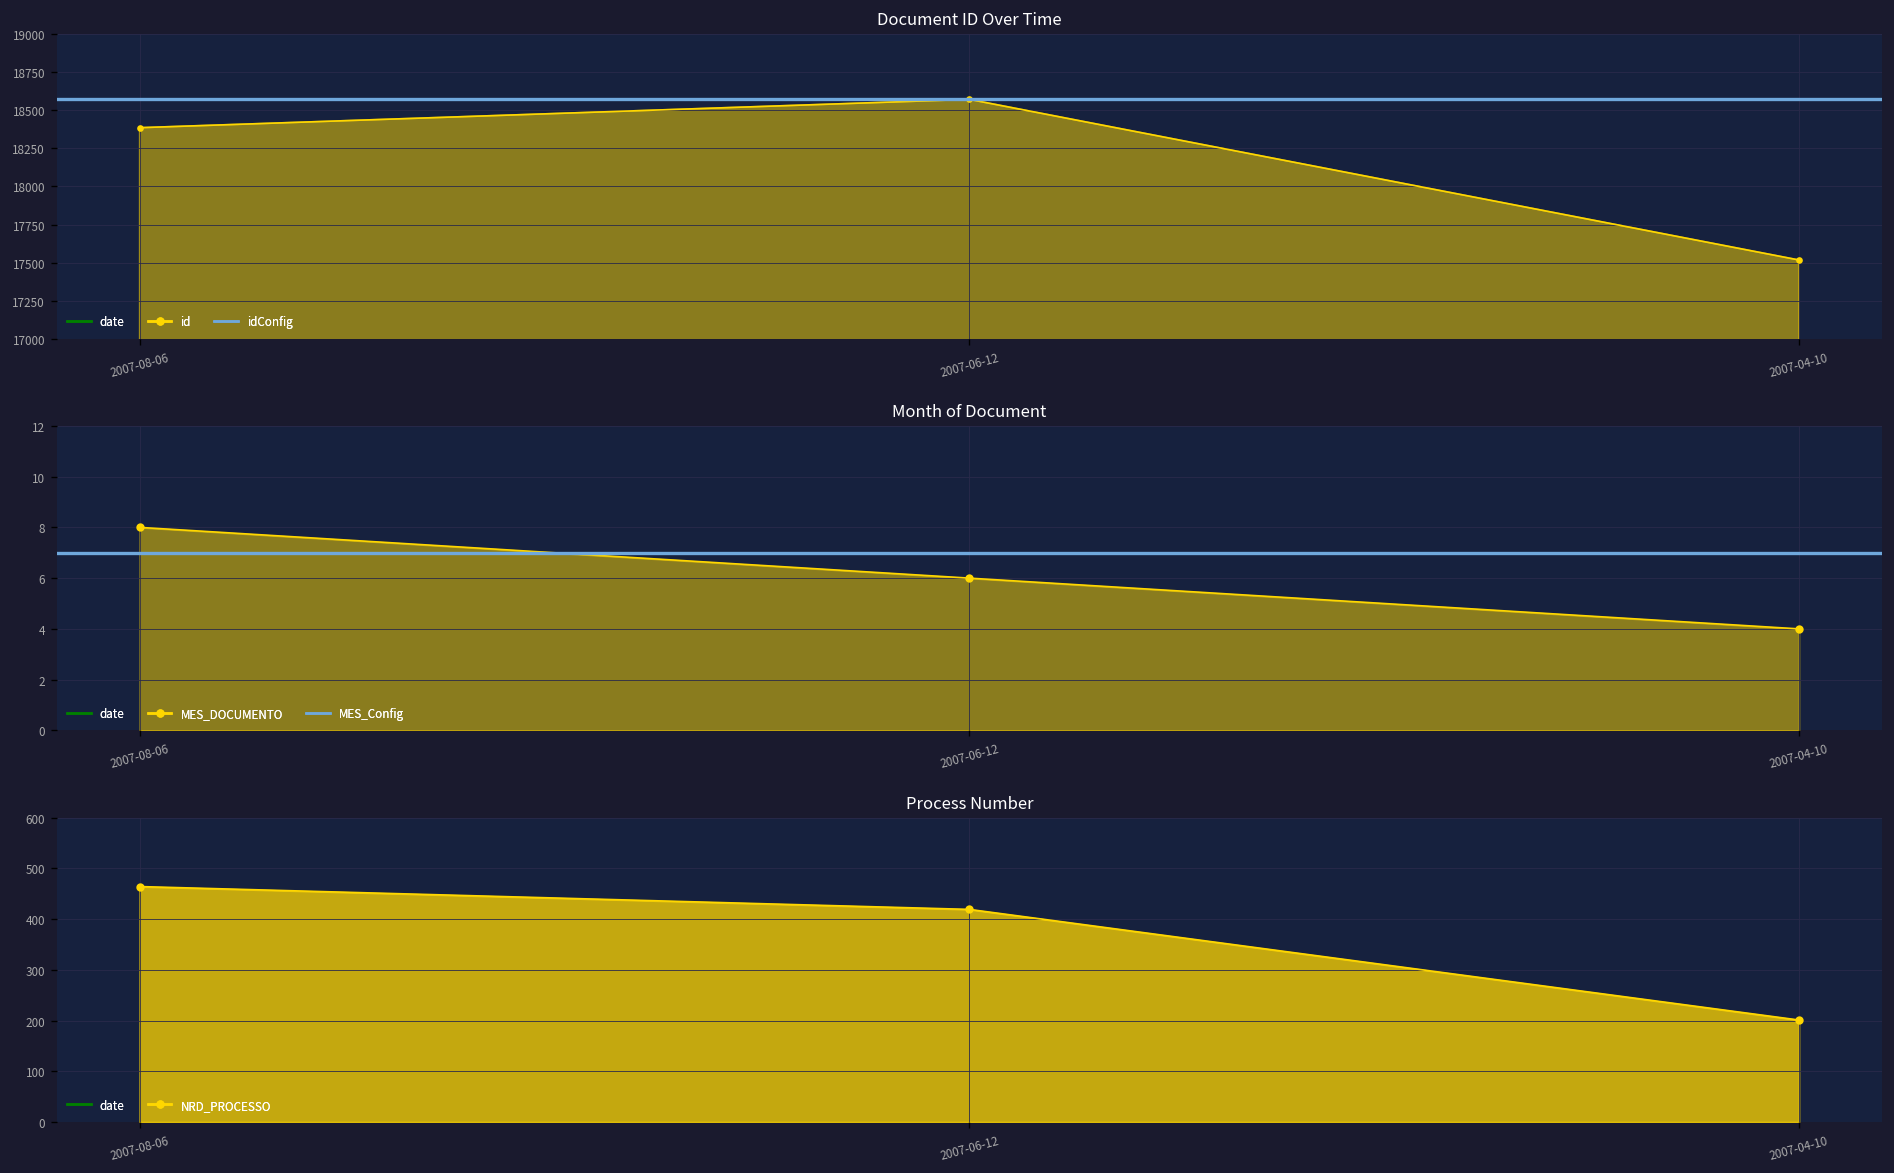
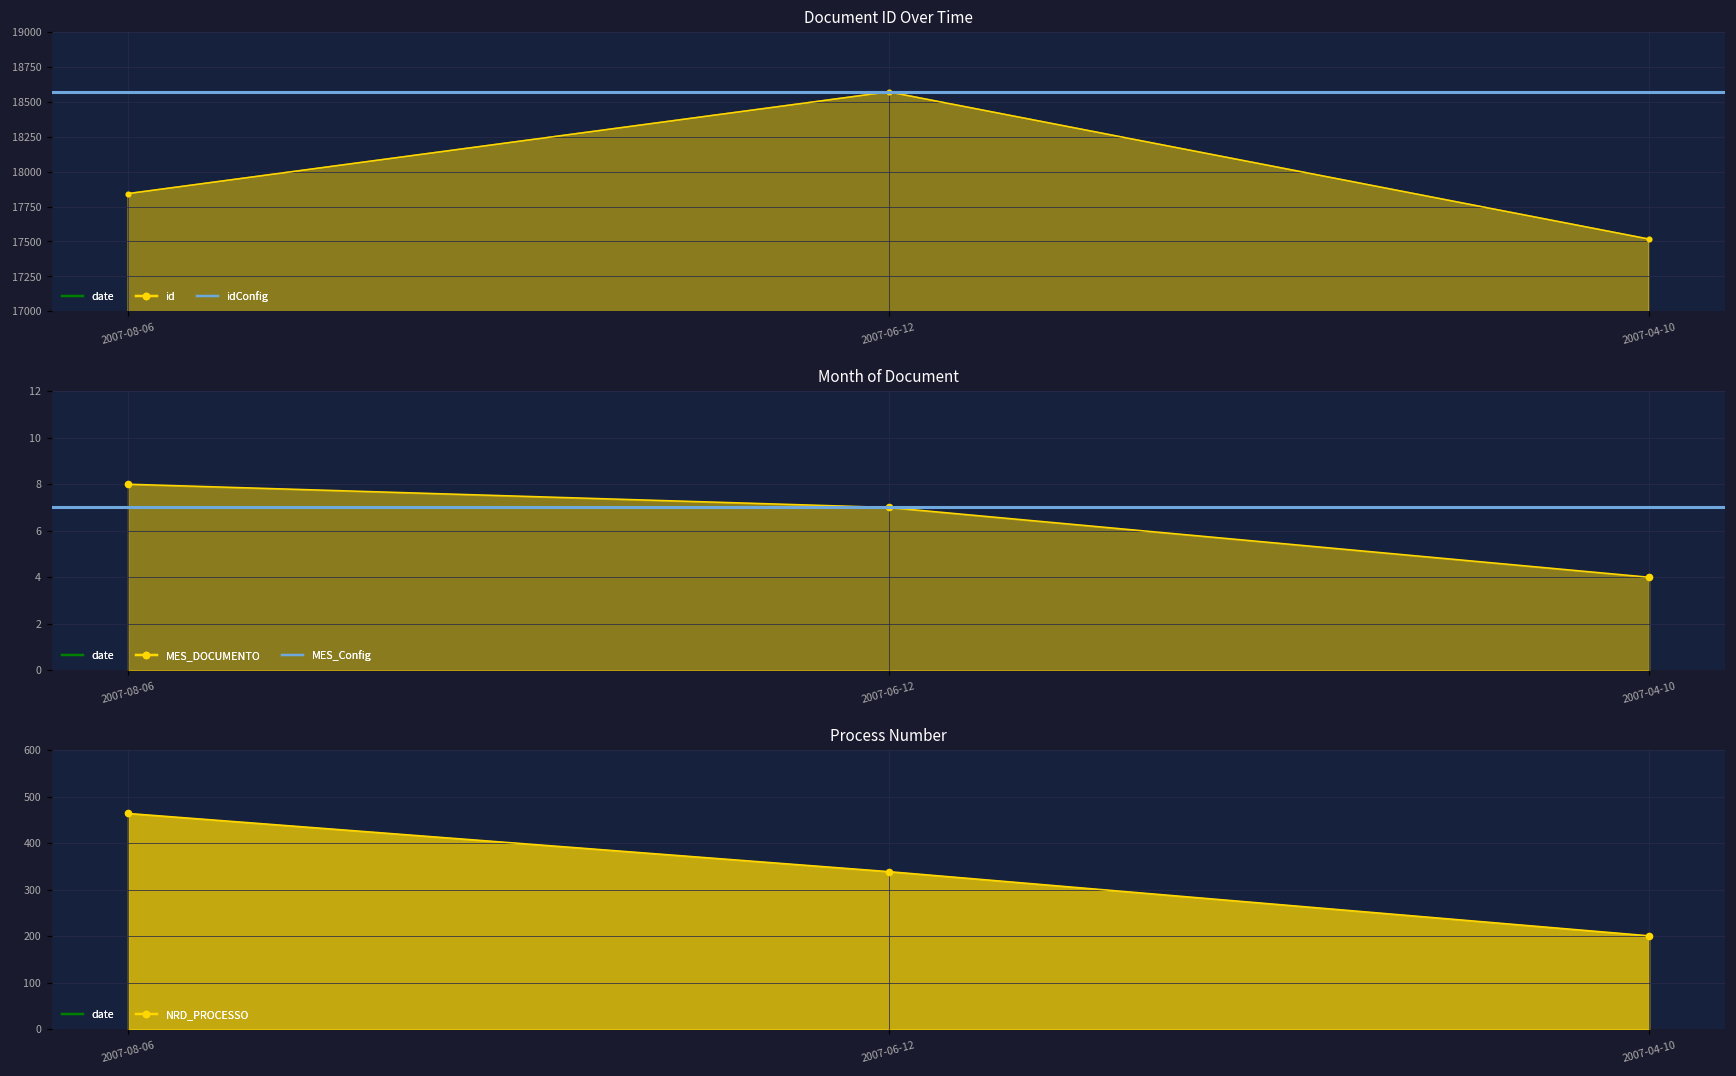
  {
    "Document ID Over Time": {
-     "2007-08-06": 18390,
+     "2007-08-06": 17840,
      "2007-06-12": 18570,
      "2007-04-10": 17520
    },
    "Month of Document": {
      "2007-08-06": 8,
-     "2007-06-12": 6,
+     "2007-06-12": 7,
      "2007-04-10": 4
    },
    "Process Number": {
      "2007-08-06": 460,
-     "2007-06-12": 420,
+     "2007-06-12": 340,
      "2007-04-10": 200
    }
  }
